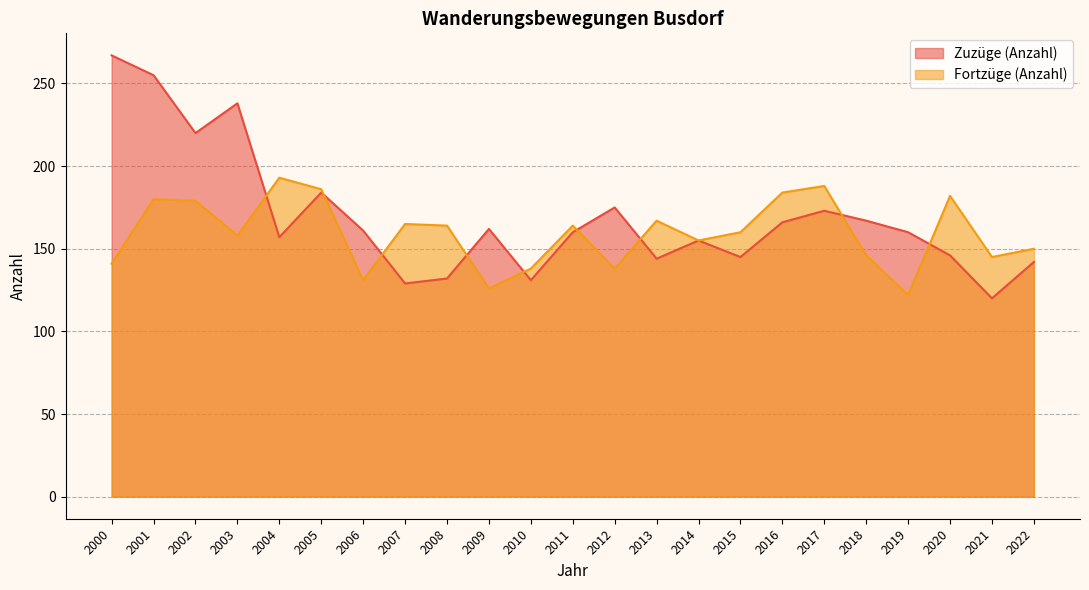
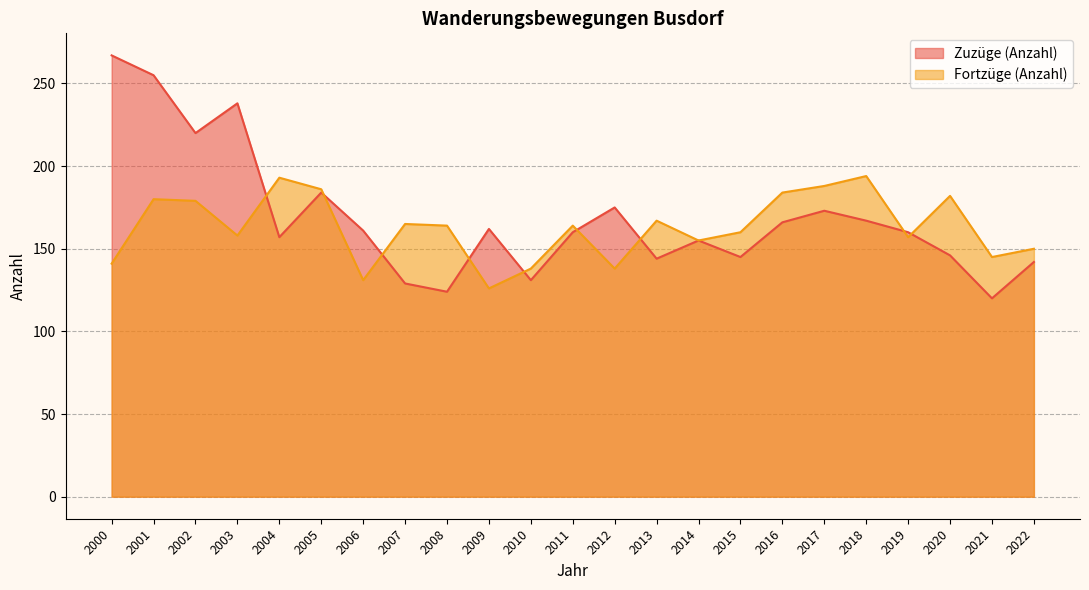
  {
    "Zuzüge (Anzahl)": {
      "2000": 267,
      "2001": 255,
      "2002": 220,
      "2003": 238,
      "2004": 157,
      "2005": 184,
      "2006": 161,
      "2007": 129,
-     "2008": 132,
+     "2008": 124,
      "2009": 162,
      "2010": 131,
      "2011": 160,
      "2012": 175,
      "2013": 144,
      "2015": 145,
      "2016": 166,
      "2017": 173,
      "2018": 167,
      "2019": 160,
      "2020": 146,
      "2021": 120,
      "2022": 142
    },
    "Fortzüge (Anzahl)": {
      "2000": 141,
      "2001": 180,
      "2002": 179,
      "2003": 158,
      "2004": 193,
      "2005": 186,
      "2006": 131,
      "2007": 165,
      "2008": 164,
      "2009": 126,
      "2010": 138,
      "2011": 164,
      "2012": 138,
      "2013": 167,
      "2015": 160,
      "2016": 184,
      "2017": 188,
-     "2018": 146,
-     "2019": 122,
+     "2018": 194,
+     "2019": 157,
      "2020": 182,
      "2021": 145,
      "2022": 150
    }
  }
